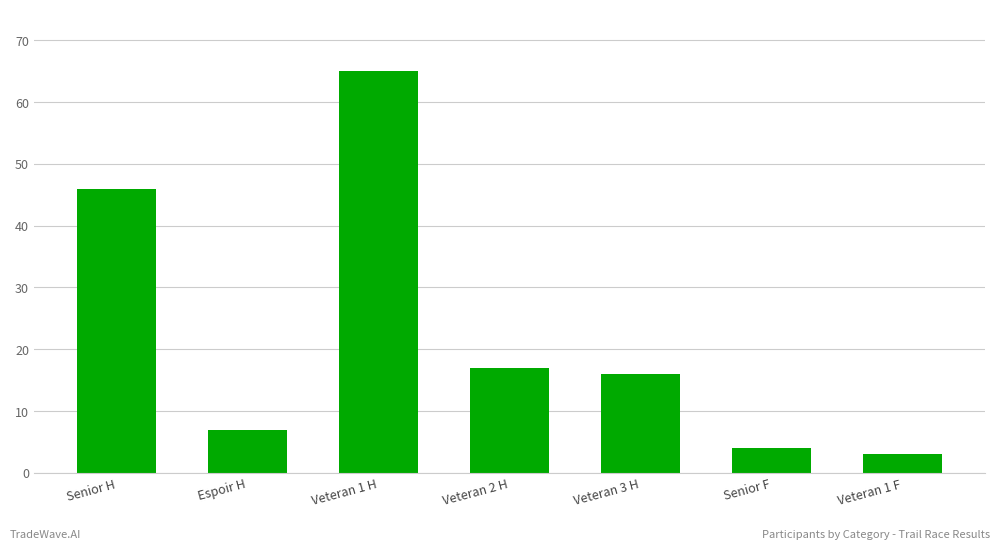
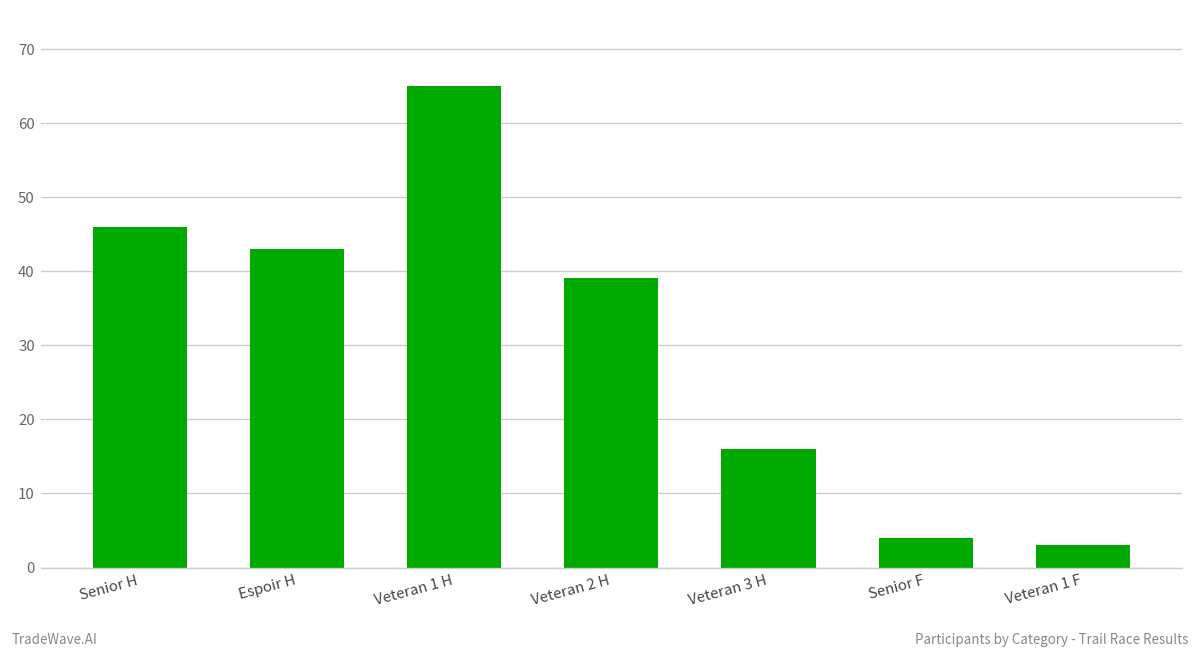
  {
    "Senior H": 46,
-   "Espoir H": 7,
+   "Espoir H": 43,
    "Veteran 1 H": 65,
-   "Veteran 2 H": 17,
+   "Veteran 2 H": 39,
    "Veteran 3 H": 16,
    "Senior F": 4,
    "Veteran 1 F": 3
  }
